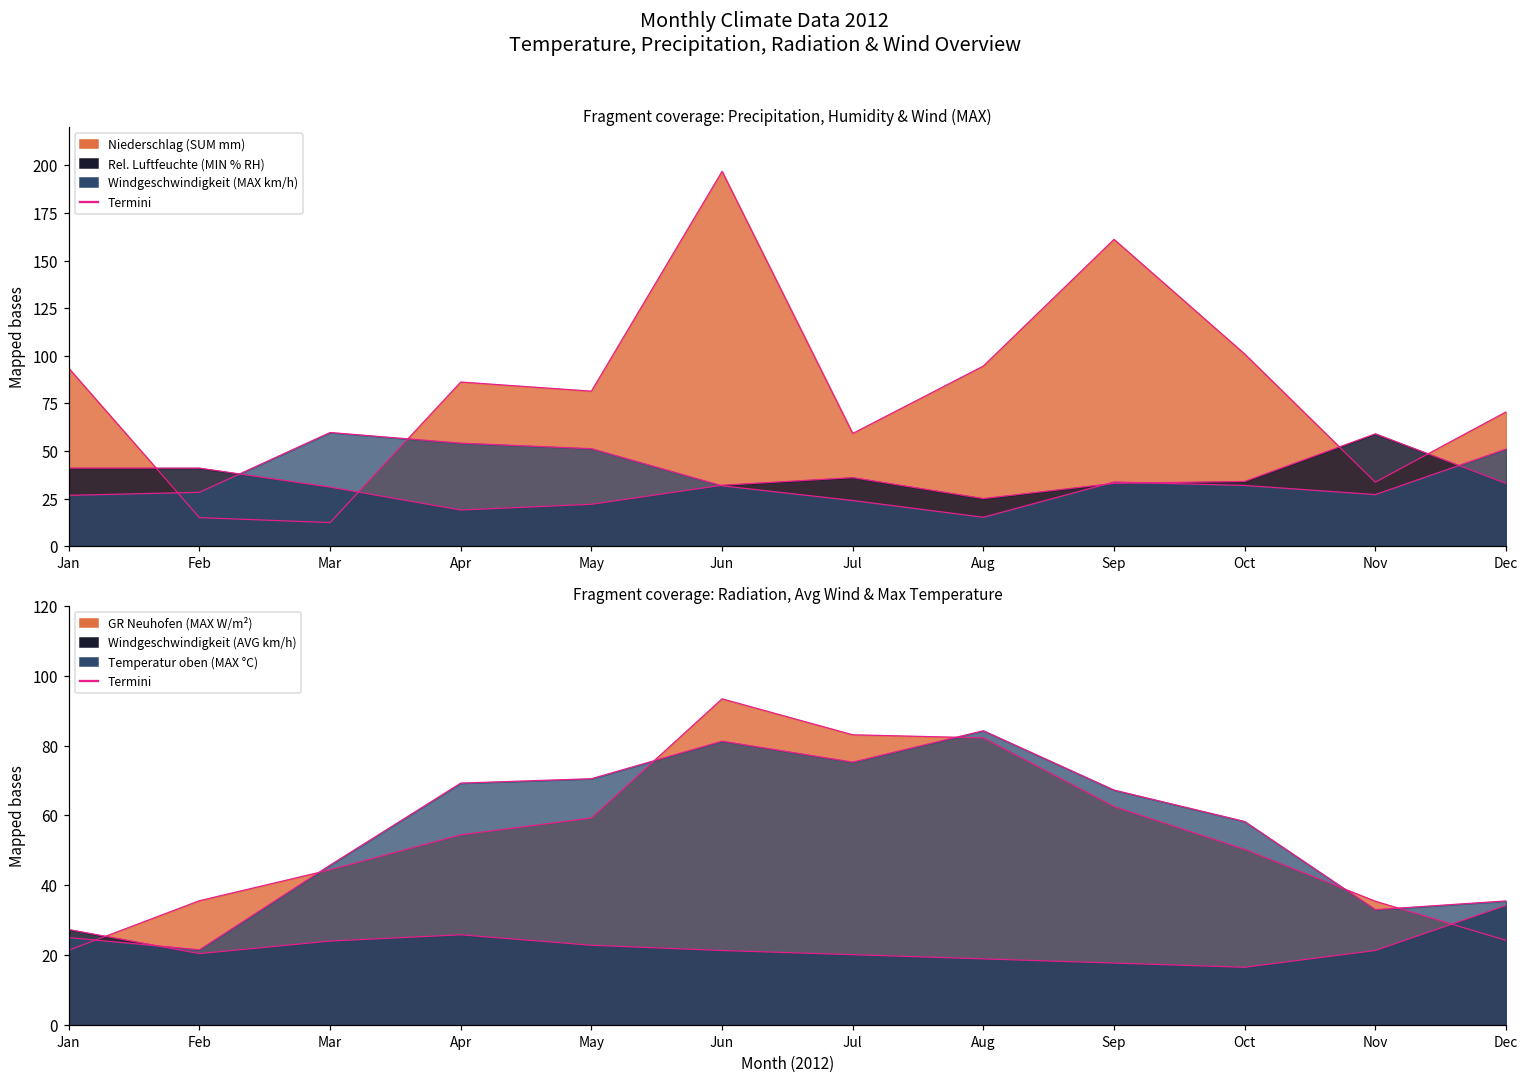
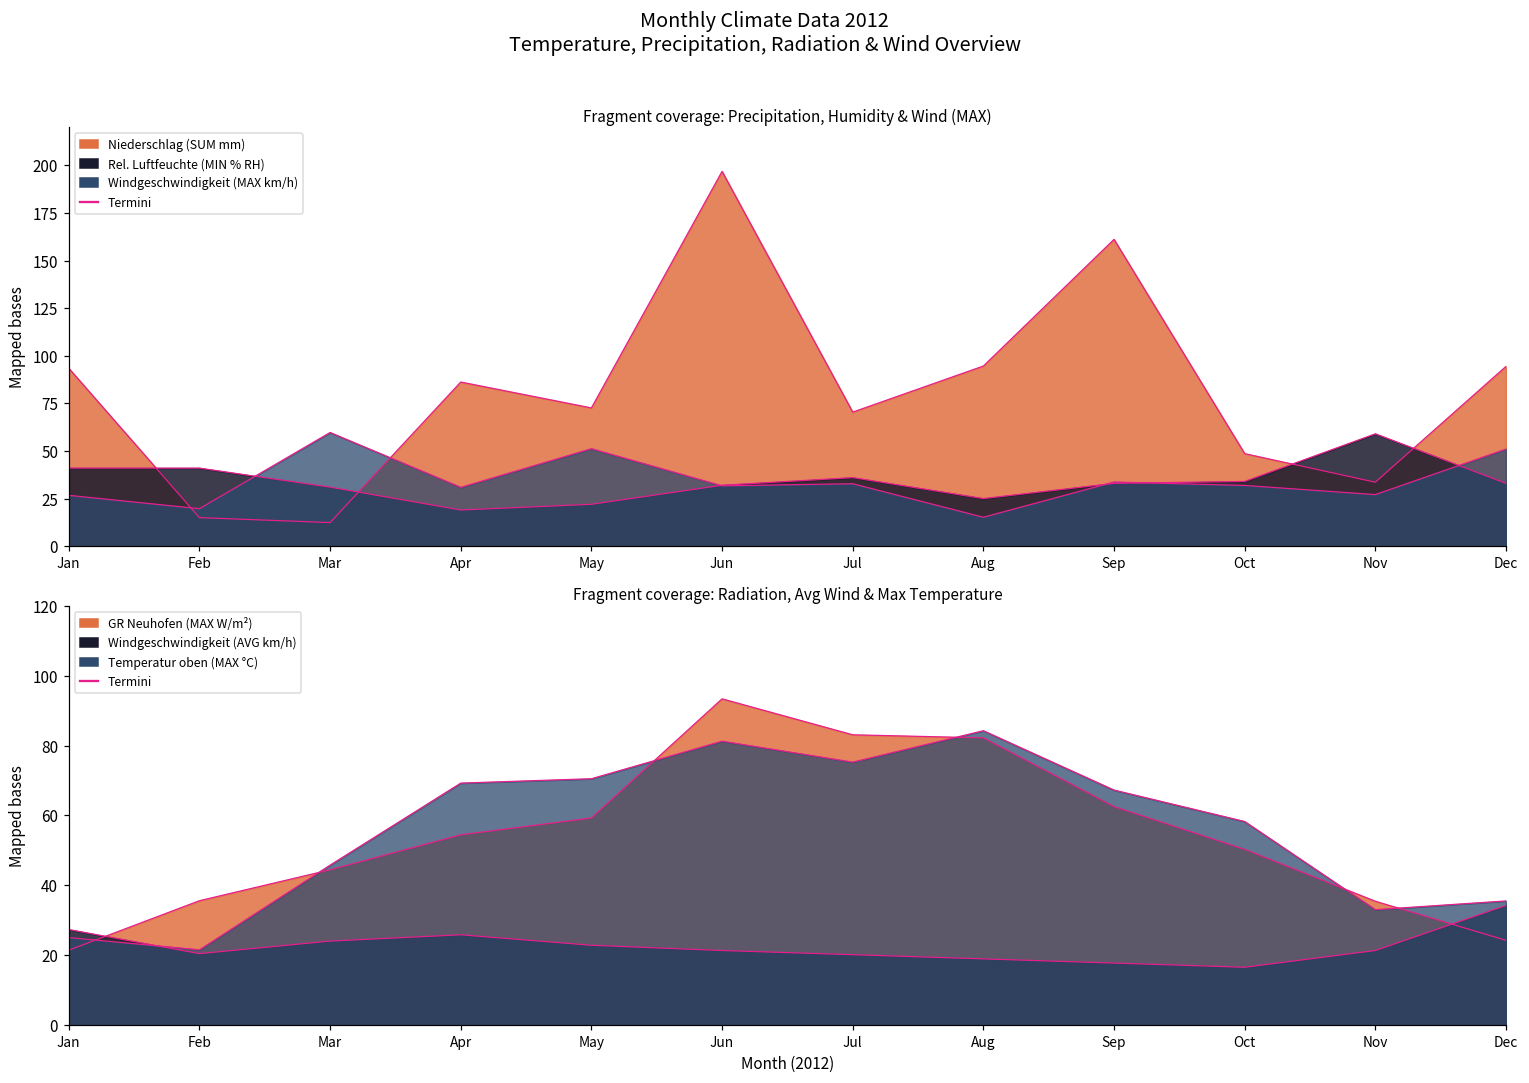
  {
    "Fragment coverage: Precipitation, Humidity & Wind (MAX)": {
      "Niederschlag (SUM mm)": {
        "Jan": 93,
        "Feb": 15,
        "Mar": 12,
        "Apr": 86,
-       "May": 81,
+       "May": 73,
        "Jun": 197,
-       "Jul": 59,
+       "Jul": 70,
        "Aug": 95,
        "Sep": 161,
-       "Oct": 101,
+       "Oct": 49,
        "Nov": 34,
-       "Dec": 71
+       "Dec": 94
      },
      "Windgeschwindigkeit (MAX km/h)": {
        "Jan": 27,
-       "Feb": 28,
+       "Feb": 20,
        "Mar": 60,
-       "Apr": 54,
+       "Apr": 31,
        "May": 51,
-       "Jul": 24,
+       "Jul": 33,
        "Aug": 15,
        "Oct": 32,
        "Nov": 27,
        "Dec": 51
      }
    }
  }
